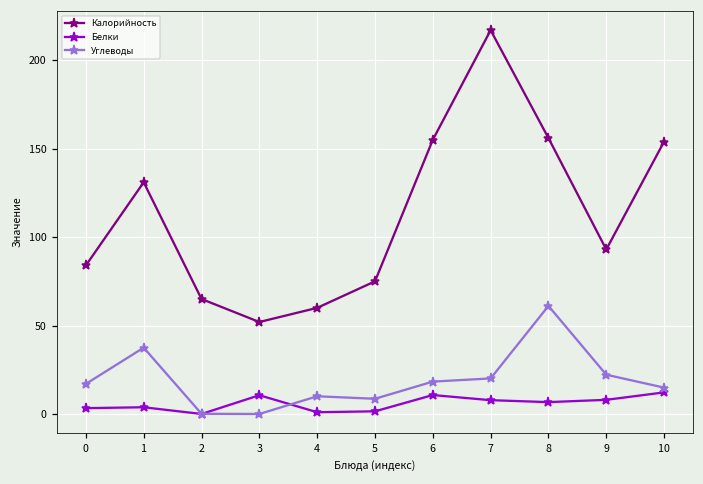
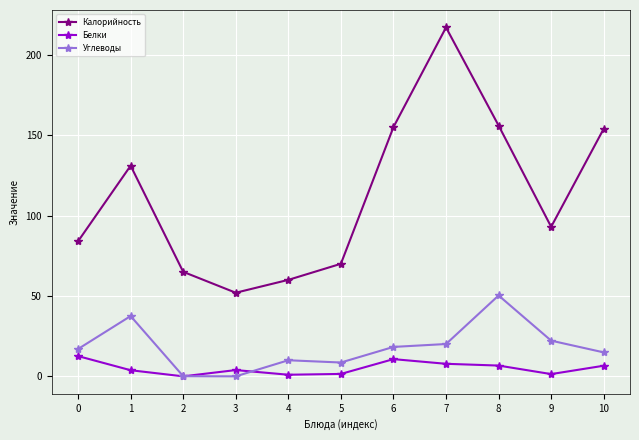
  {
    "Калорийность": {
      "0": 84,
      "1": 131,
      "2": 65,
      "3": 52,
      "4": 60,
-     "5": 75,
+     "5": 70,
      "6": 155,
      "7": 217,
      "8": 156,
      "9": 93,
      "10": 154
    },
    "Белки": {
-     "0": 3,
+     "0": 13,
      "1": 4,
-     "3": 11,
+     "3": 4,
      "4": 1,
      "5": 2,
      "6": 11,
      "7": 8,
      "8": 7,
-     "9": 8,
-     "10": 12
+     "9": 1,
+     "10": 7
    },
    "Углеводы": {
      "0": 17,
      "1": 38,
      "3": 0,
      "4": 10,
      "5": 9,
      "6": 18,
      "7": 20,
-     "8": 61,
+     "8": 50,
      "9": 22,
      "10": 15
    }
  }
